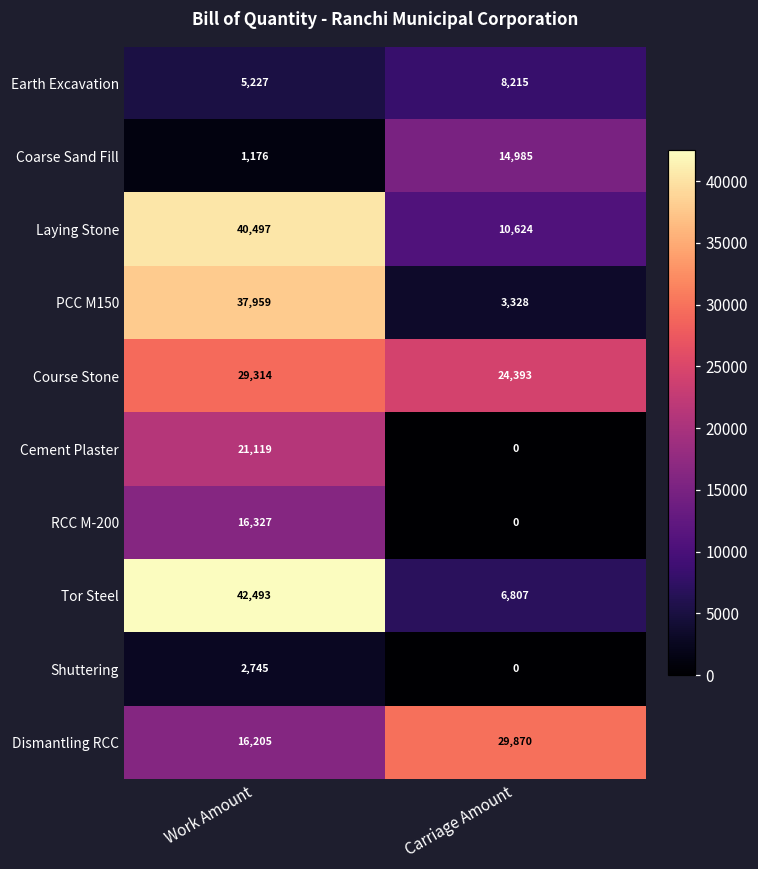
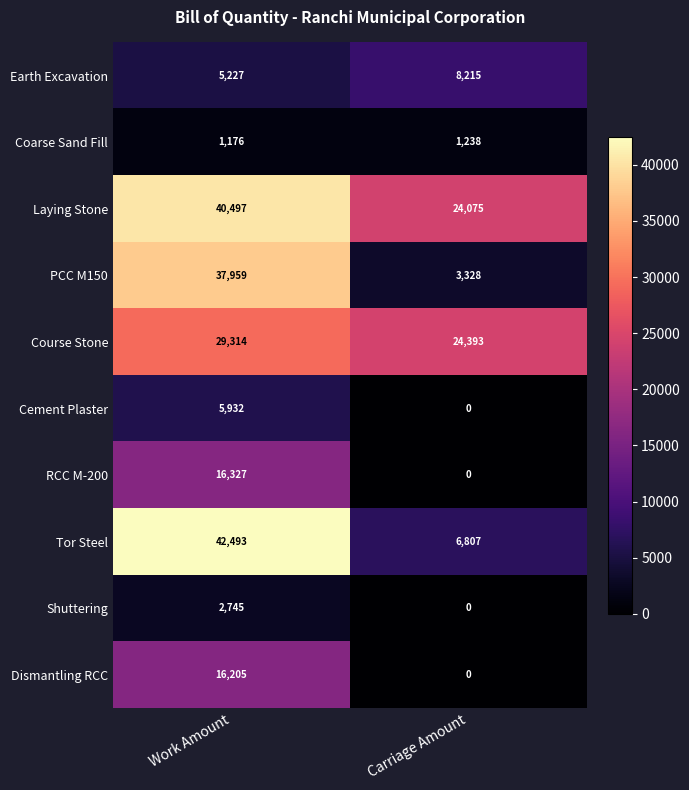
  {
    "Earth Excavation": {
      "Work Amount": "5,227",
      "Carriage Amount": "8,215"
    },
    "Coarse Sand Fill": {
      "Work Amount": "1,176",
-     "Carriage Amount": "14,985"
+     "Carriage Amount": "1,238"
    },
    "Laying Stone": {
      "Work Amount": "40,497",
-     "Carriage Amount": "10,624"
+     "Carriage Amount": "24,075"
    },
    "PCC M150": {
      "Work Amount": "37,959",
      "Carriage Amount": "3,328"
    },
    "Course Stone": {
      "Work Amount": "29,314",
      "Carriage Amount": "24,393"
    },
    "Cement Plaster": {
-     "Work Amount": "21,119",
+     "Work Amount": "5,932",
      "Carriage Amount": "0"
    },
    "RCC M-200": {
      "Work Amount": "16,327",
      "Carriage Amount": "0"
    },
    "Tor Steel": {
      "Work Amount": "42,493",
      "Carriage Amount": "6,807"
    },
    "Shuttering": {
      "Work Amount": "2,745",
      "Carriage Amount": "0"
    },
    "Dismantling RCC": {
      "Work Amount": "16,205",
-     "Carriage Amount": "29,870"
+     "Carriage Amount": "0"
    }
  }
